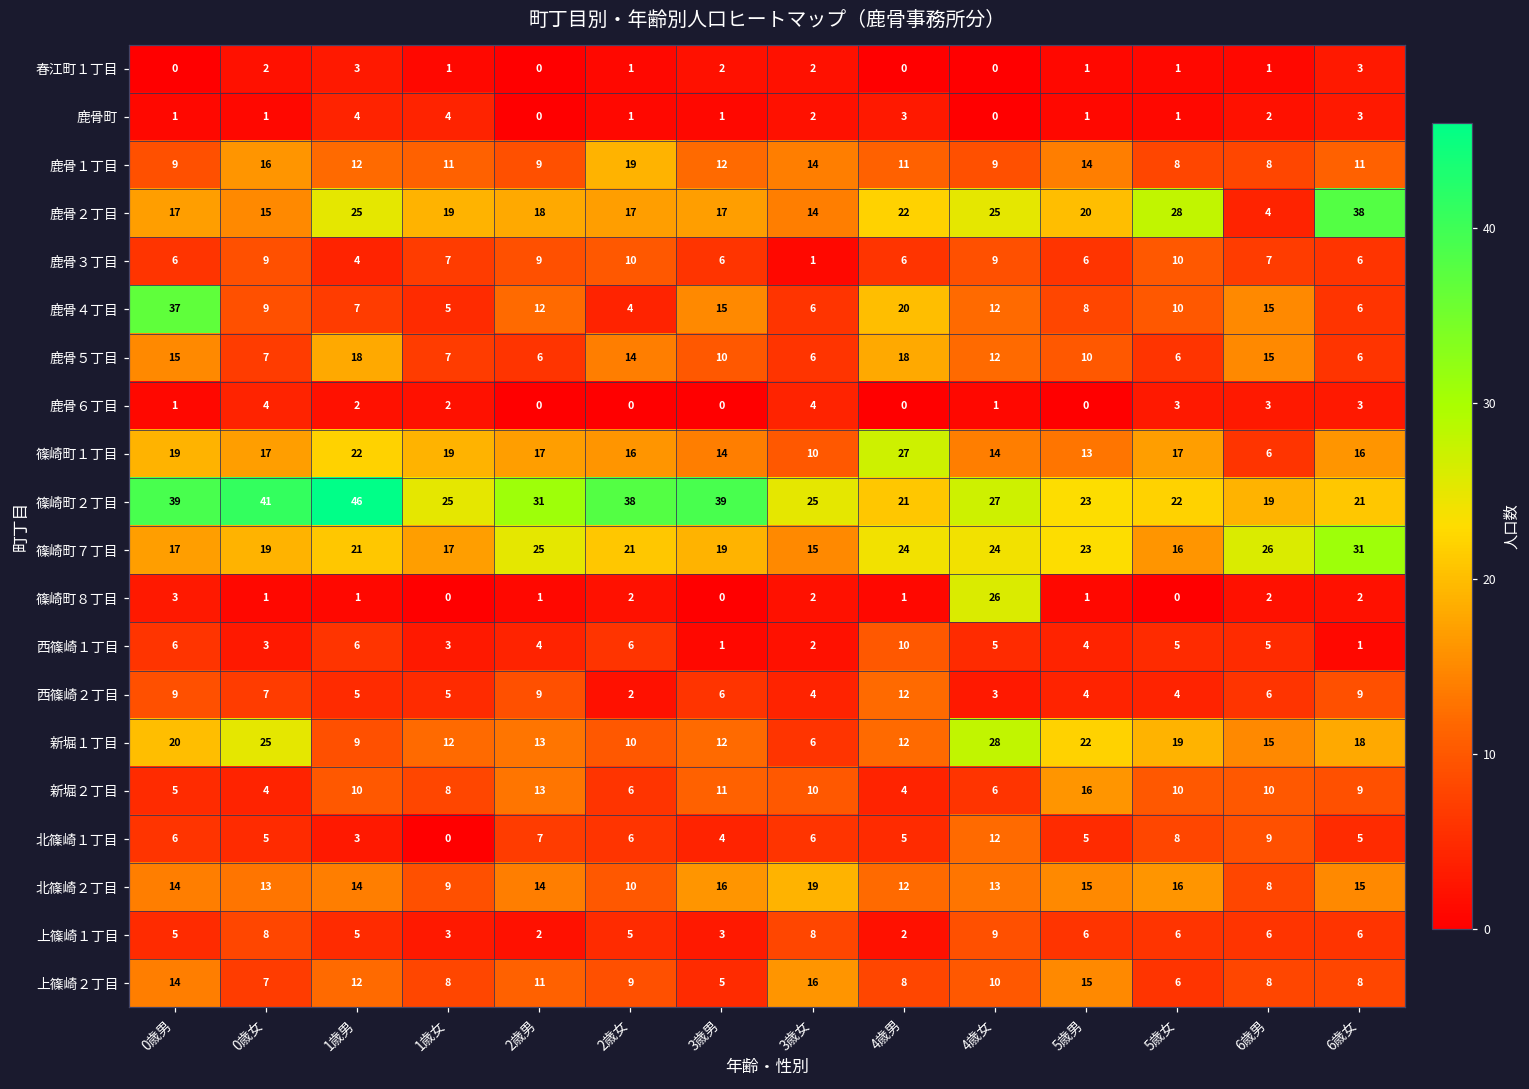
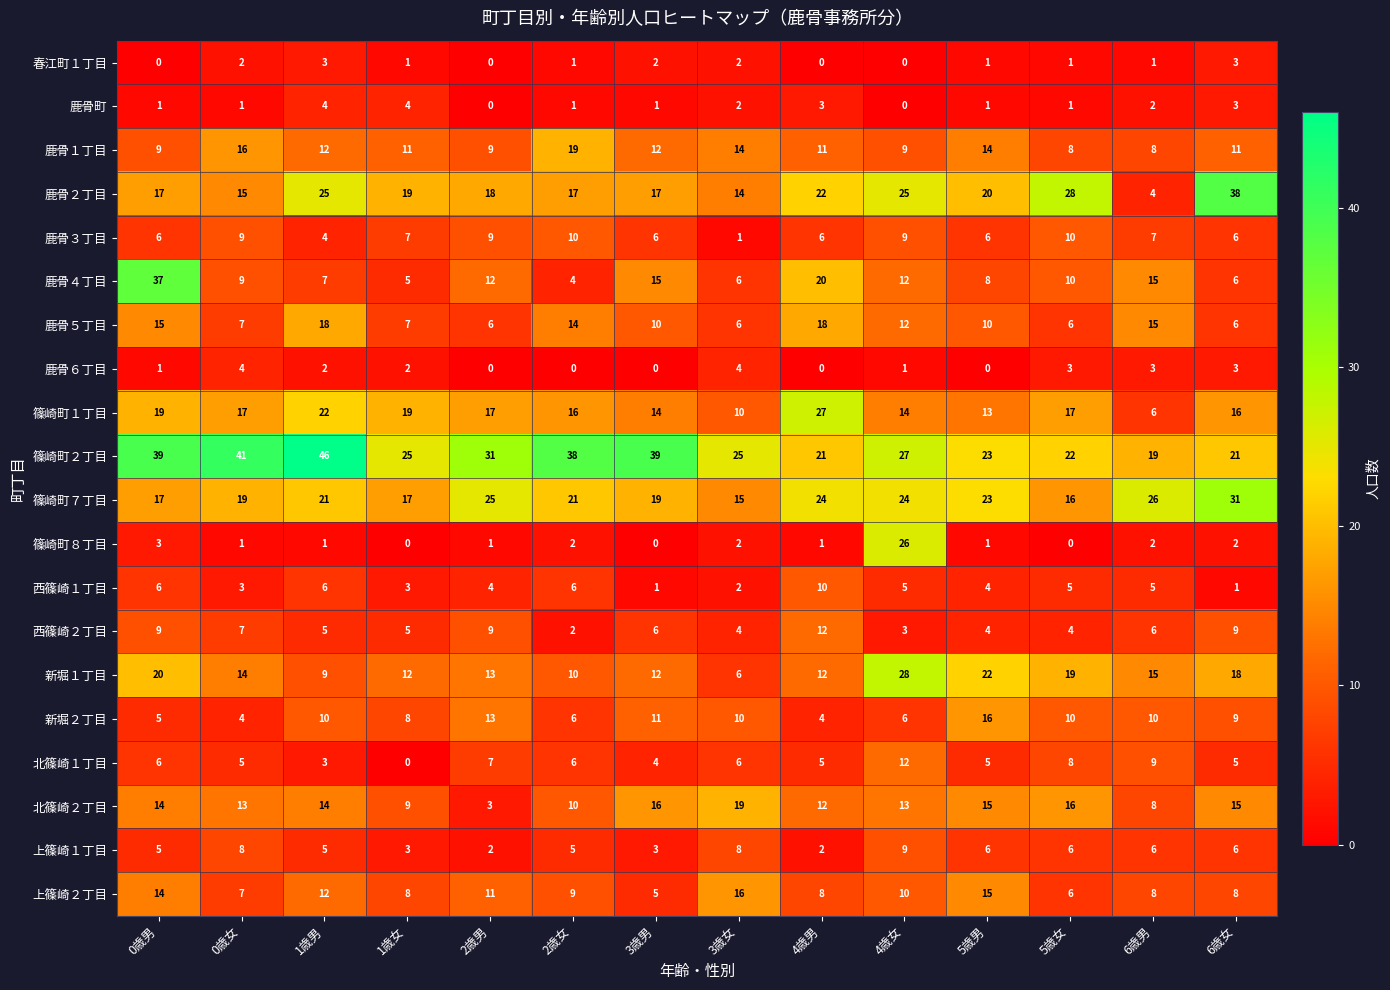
  {
    "新堀１丁目": {
      "0歳男": 20,
-     "0歳女": 25,
+     "0歳女": 14,
      "1歳男": 9,
      "1歳女": 12,
      "2歳男": 13,
      "2歳女": 10,
      "3歳男": 12,
      "3歳女": 6,
      "4歳男": 12,
      "4歳女": 28,
      "5歳男": 22,
      "5歳女": 19,
      "6歳男": 15,
      "6歳女": 18
    },
    "北篠崎２丁目": {
      "0歳男": 14,
      "0歳女": 13,
      "1歳男": 14,
      "1歳女": 9,
-     "2歳男": 14,
+     "2歳男": 3,
      "2歳女": 10,
      "3歳男": 16,
      "3歳女": 19,
      "4歳男": 12,
      "4歳女": 13,
      "5歳男": 15,
      "5歳女": 16,
      "6歳男": 8,
      "6歳女": 15
    }
  }
